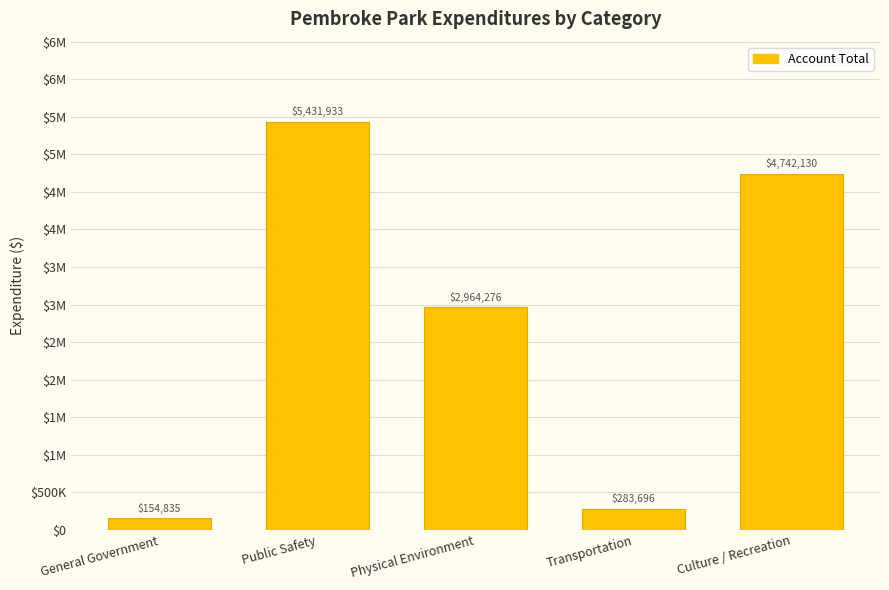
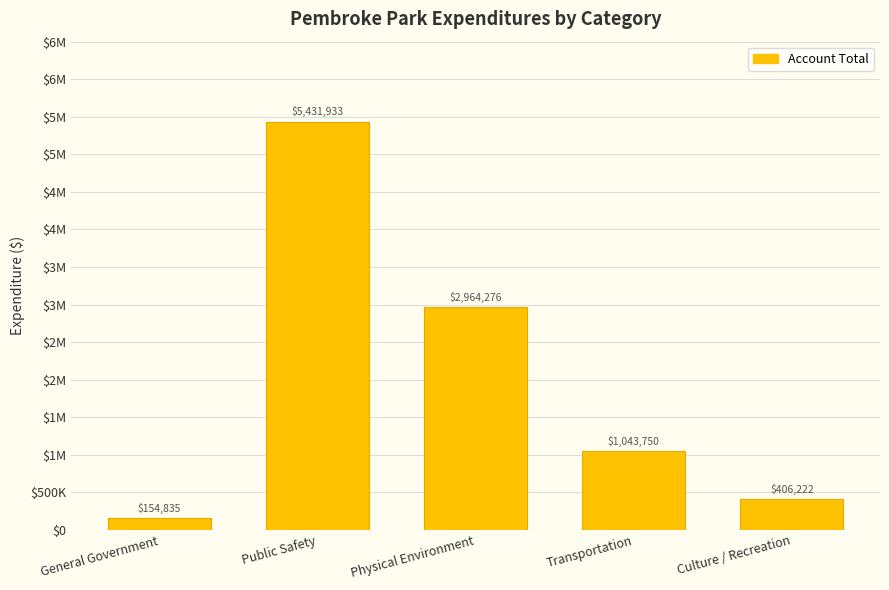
  {
    "General Government": "$154,835",
    "Public Safety": "$5,431,933",
    "Physical Environment": "$2,964,276",
-   "Transportation": "$283,696",
-   "Culture / Recreation": "$4,742,130"
+   "Transportation": "$1,043,750",
+   "Culture / Recreation": "$406,222"
  }
